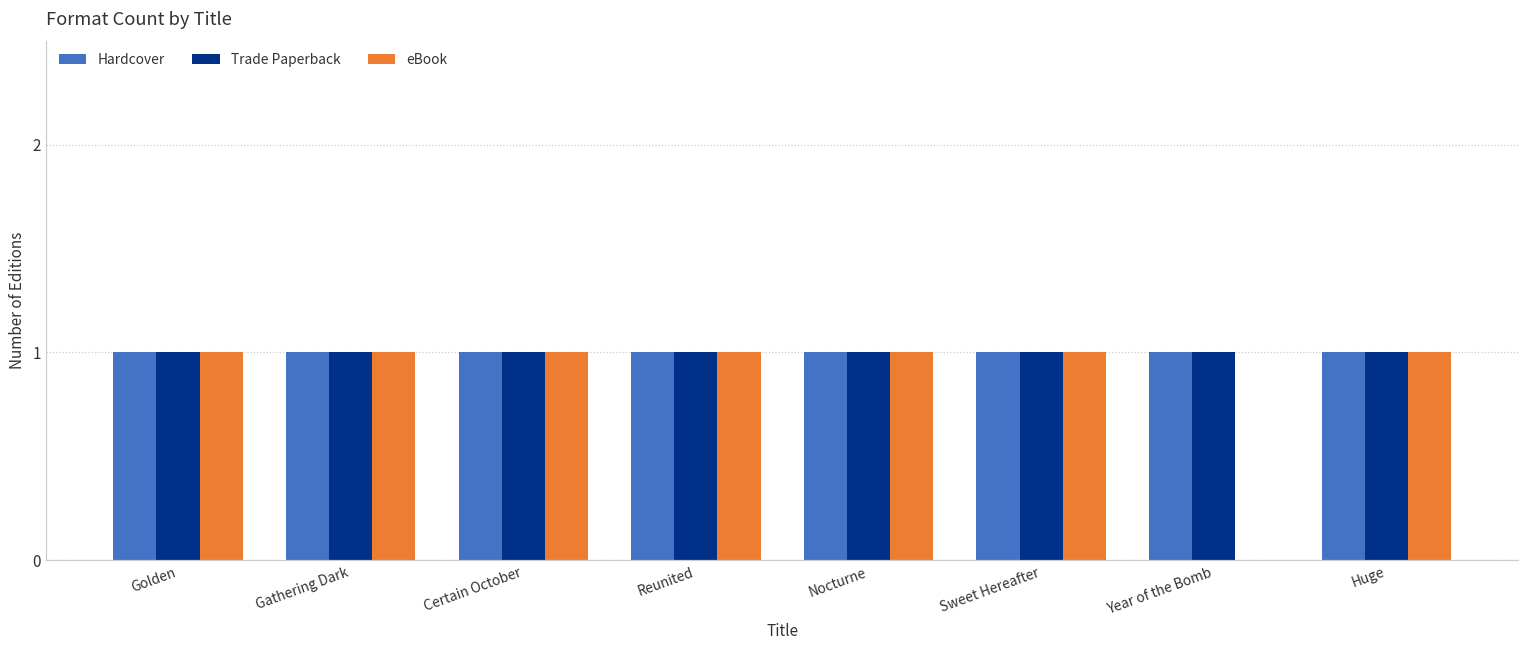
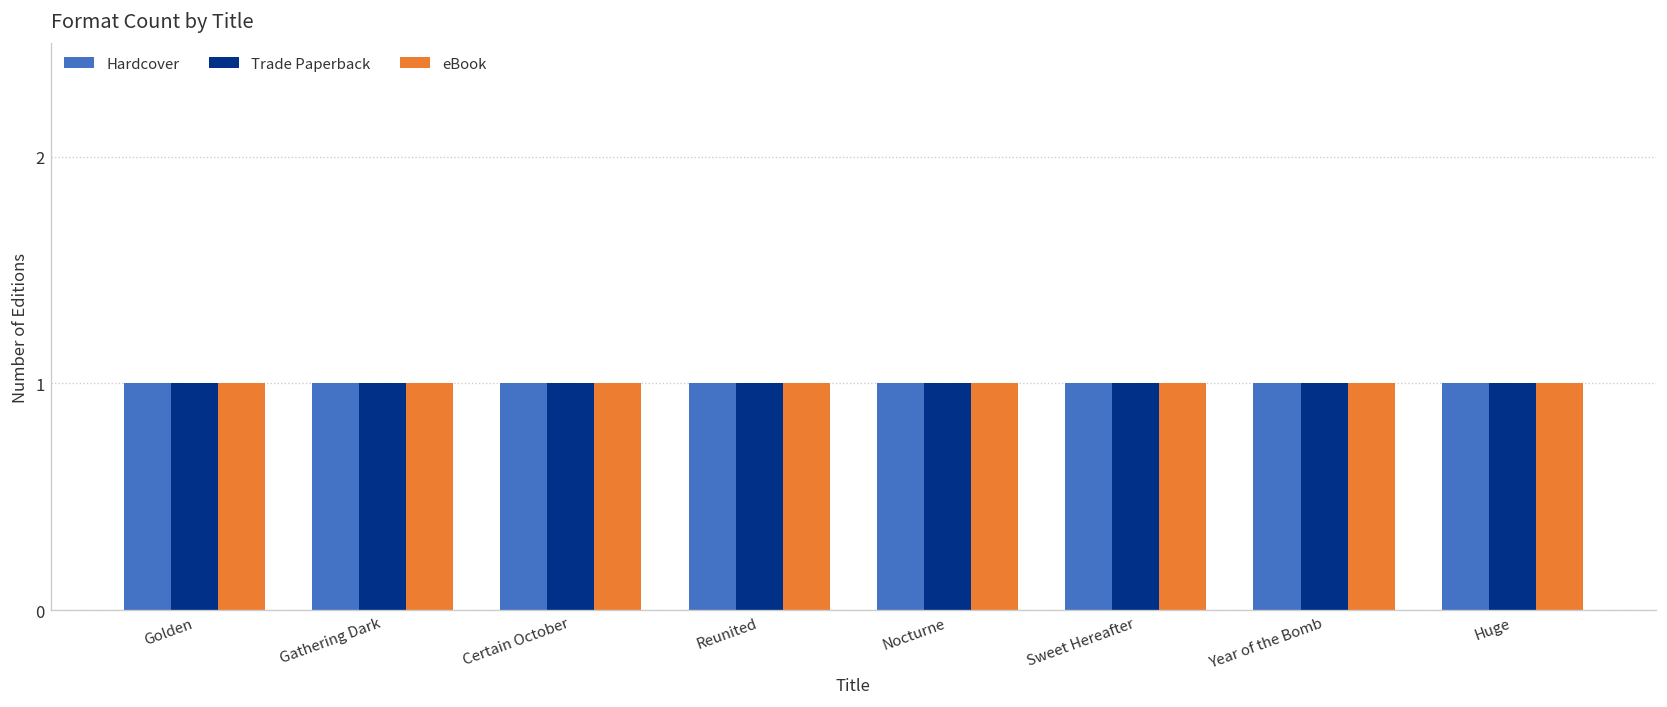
  {
    "Hardcover": {
      "Golden": 1,
      "Gathering Dark": 1,
      "Certain October": 1,
      "Reunited": 1,
      "Nocturne": 1,
      "Sweet Hereafter": 1,
      "Year of the Bomb": 1,
      "Huge": 1
    },
    "Trade Paperback": {
      "Golden": 1,
      "Gathering Dark": 1,
      "Certain October": 1,
      "Reunited": 1,
      "Nocturne": 1,
      "Sweet Hereafter": 1,
      "Year of the Bomb": 1,
      "Huge": 1
    },
    "eBook": {
      "Golden": 1,
      "Gathering Dark": 1,
      "Certain October": 1,
      "Reunited": 1,
      "Nocturne": 1,
      "Sweet Hereafter": 1,
-     "Year of the Bomb": 0,
+     "Year of the Bomb": 1,
      "Huge": 1
    }
  }
